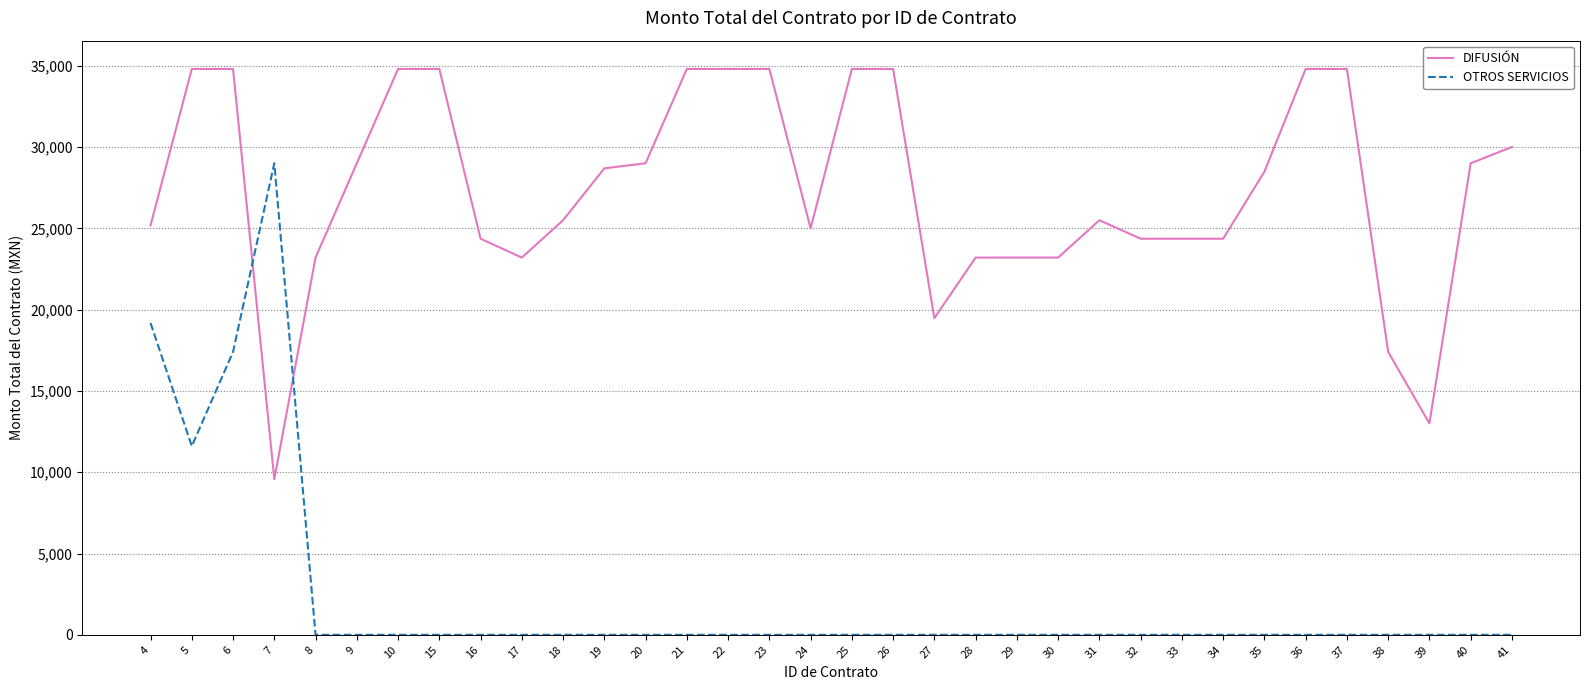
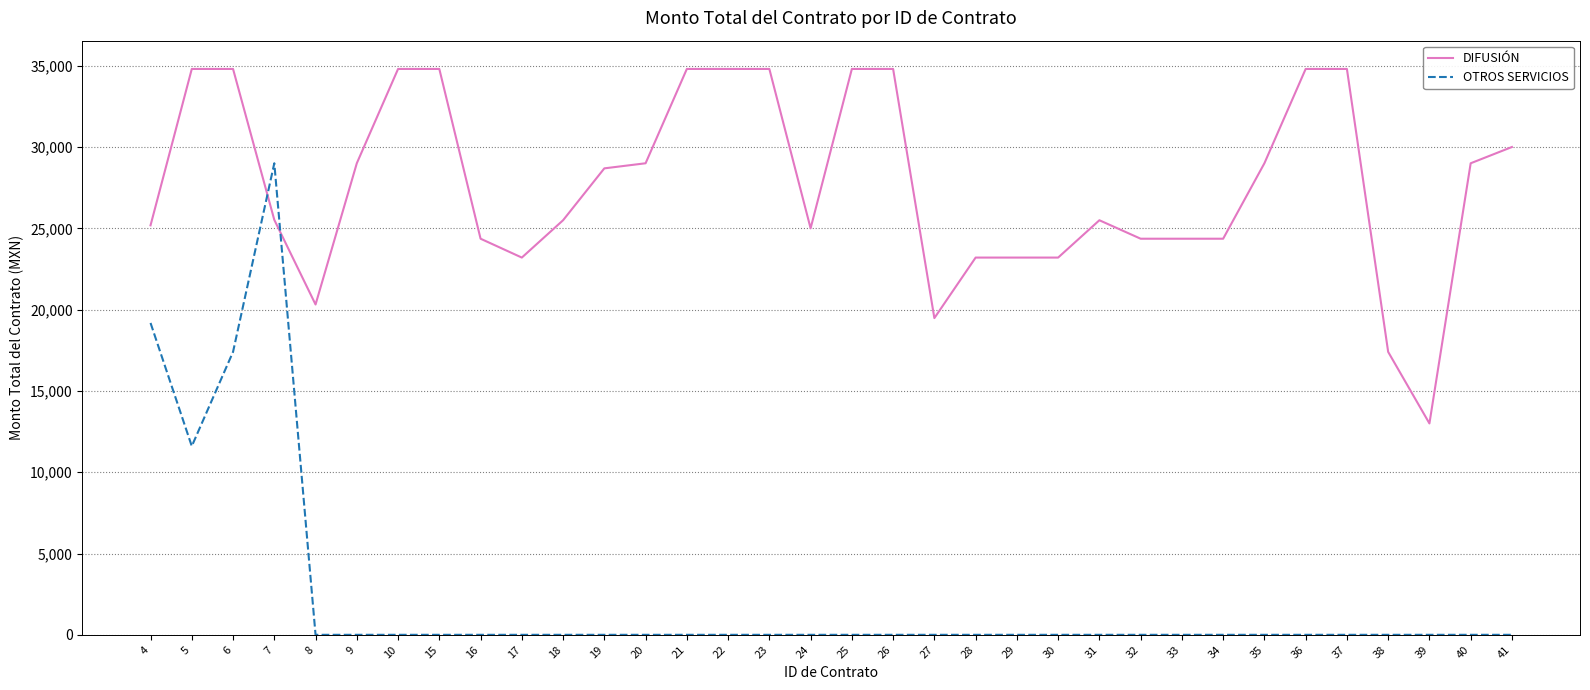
  {
    "DIFUSIÓN": {
      "4": "25,200",
      "5": "34,800",
      "6": "34,800",
-     "7": "9,600",
-     "8": "23,200",
+     "7": "25,500",
+     "8": "20,300",
      "9": "29,000",
      "10": "34,800",
      "15": "34,800",
      "16": "24,400",
      "17": "23,200",
      "18": "25,500",
      "19": "28,700",
      "20": "29,000",
      "21": "34,800",
      "22": "34,800",
      "23": "34,800",
      "24": "25,000",
      "25": "34,800",
      "26": "34,800",
      "27": "19,500",
      "28": "23,200",
      "29": "23,200",
      "30": "23,200",
      "31": "25,500",
      "32": "24,400",
      "33": "24,400",
      "34": "24,400",
-     "35": "28,500",
+     "35": "29,000",
      "36": "34,800",
      "37": "34,800",
      "38": "17,400",
      "39": "13,000",
      "40": "29,000",
      "41": "30,000"
    },
    "OTROS SERVICIOS": {
      "4": "19,200",
      "5": "11,600",
      "6": "17,400",
      "7": "29,000",
      "8": "0",
      "9": "0",
      "10": "0",
      "15": "0",
      "16": "0",
      "17": "0",
      "18": "0",
      "19": "0",
      "20": "0",
      "21": "0",
      "22": "0",
      "23": "0",
      "24": "0",
      "25": "0",
      "26": "0",
      "27": "0",
      "28": "0",
      "29": "0",
      "30": "0",
      "31": "0",
      "32": "0",
      "33": "0",
      "34": "0",
      "35": "0",
      "36": "0",
      "37": "0",
      "38": "0",
      "39": "0",
      "40": "0",
      "41": "0"
    }
  }
